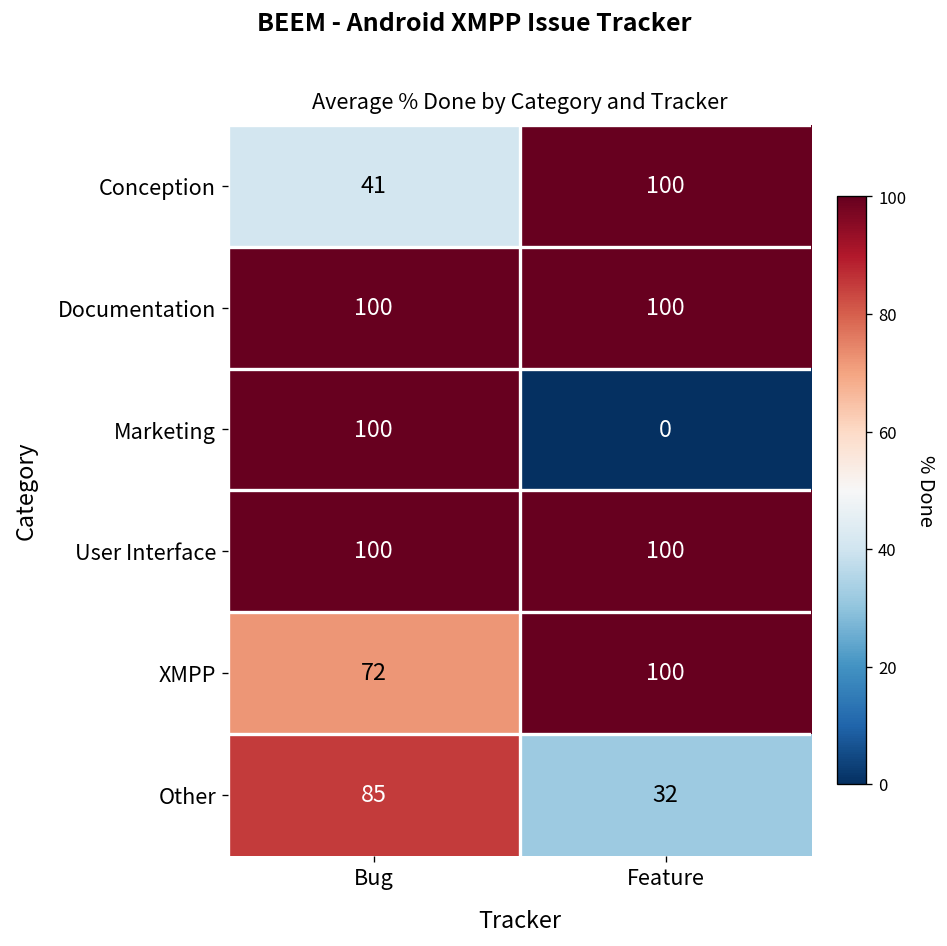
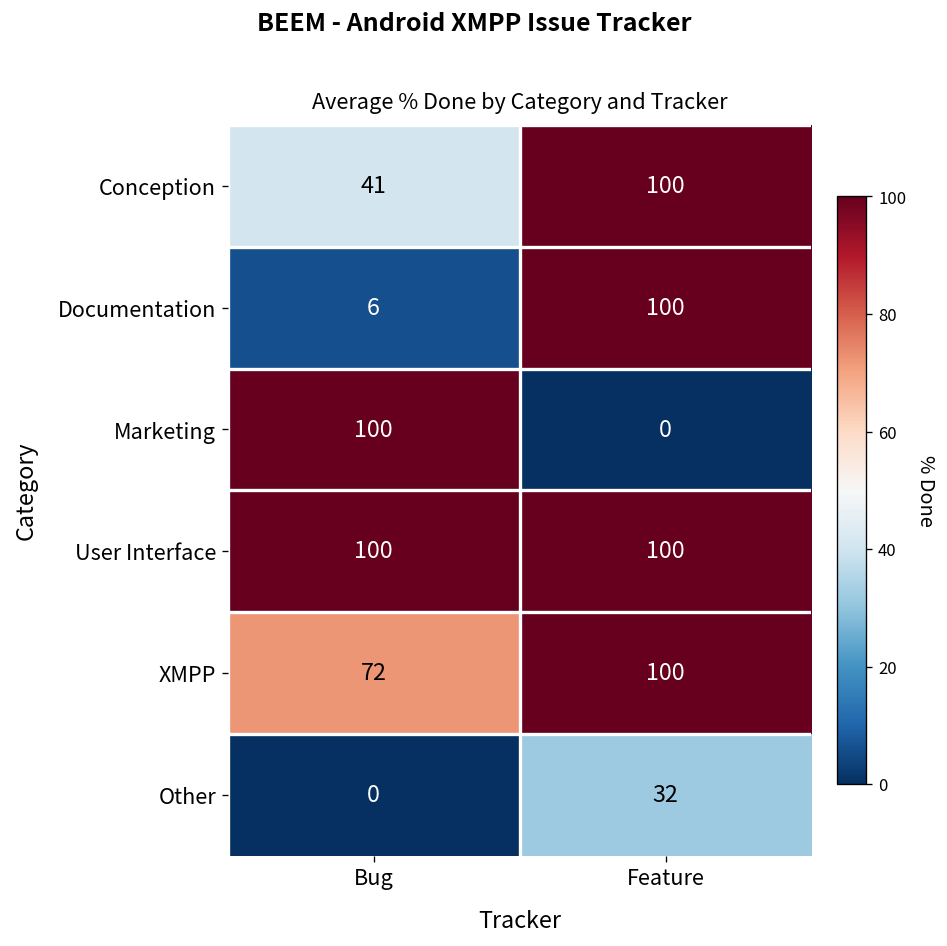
  {
    "Conception": {
      "Bug": 41,
      "Feature": 100
    },
    "Documentation": {
-     "Bug": 100,
+     "Bug": 6,
      "Feature": 100
    },
    "Marketing": {
      "Bug": 100,
      "Feature": 0
    },
    "User Interface": {
      "Bug": 100,
      "Feature": 100
    },
    "XMPP": {
      "Bug": 72,
      "Feature": 100
    },
    "Other": {
-     "Bug": 85,
+     "Bug": 0,
      "Feature": 32
    }
  }
